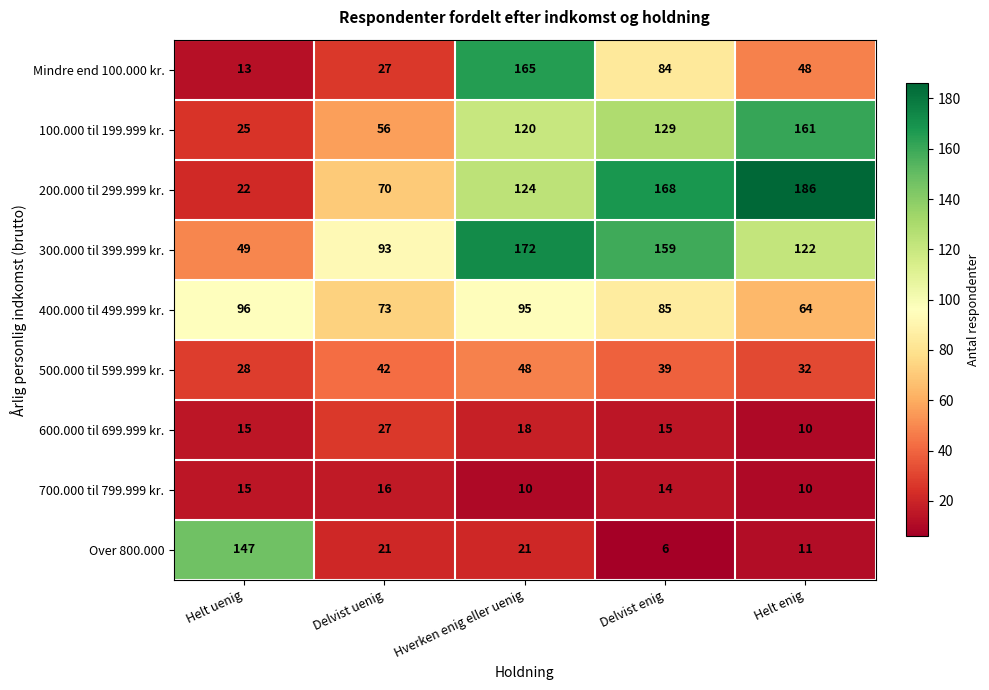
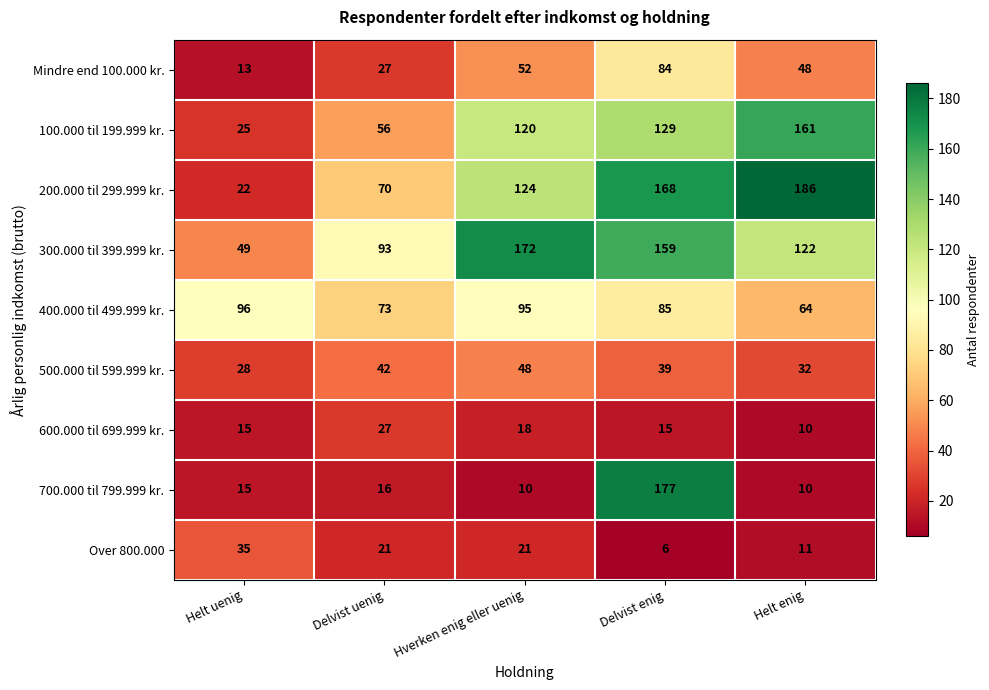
  {
    "Mindre end 100.000 kr.": {
      "Helt uenig": 13,
      "Delvist uenig": 27,
-     "Hverken enig eller uenig": 165,
+     "Hverken enig eller uenig": 52,
      "Delvist enig": 84,
      "Helt enig": 48
    },
    "100.000 til 199.999 kr.": {
      "Helt uenig": 25,
      "Delvist uenig": 56,
      "Hverken enig eller uenig": 120,
      "Delvist enig": 129,
      "Helt enig": 161
    },
    "200.000 til 299.999 kr.": {
      "Helt uenig": 22,
      "Delvist uenig": 70,
      "Hverken enig eller uenig": 124,
      "Delvist enig": 168,
      "Helt enig": 186
    },
    "300.000 til 399.999 kr.": {
      "Helt uenig": 49,
      "Delvist uenig": 93,
      "Hverken enig eller uenig": 172,
      "Delvist enig": 159,
      "Helt enig": 122
    },
    "400.000 til 499.999 kr.": {
      "Helt uenig": 96,
      "Delvist uenig": 73,
      "Hverken enig eller uenig": 95,
      "Delvist enig": 85,
      "Helt enig": 64
    },
    "500.000 til 599.999 kr.": {
      "Helt uenig": 28,
      "Delvist uenig": 42,
      "Hverken enig eller uenig": 48,
      "Delvist enig": 39,
      "Helt enig": 32
    },
    "600.000 til 699.999 kr.": {
      "Helt uenig": 15,
      "Delvist uenig": 27,
      "Hverken enig eller uenig": 18,
      "Delvist enig": 15,
      "Helt enig": 10
    },
    "700.000 til 799.999 kr.": {
      "Helt uenig": 15,
      "Delvist uenig": 16,
      "Hverken enig eller uenig": 10,
-     "Delvist enig": 14,
+     "Delvist enig": 177,
      "Helt enig": 10
    },
    "Over 800.000": {
-     "Helt uenig": 147,
+     "Helt uenig": 35,
      "Delvist uenig": 21,
      "Hverken enig eller uenig": 21,
      "Delvist enig": 6,
      "Helt enig": 11
    }
  }
